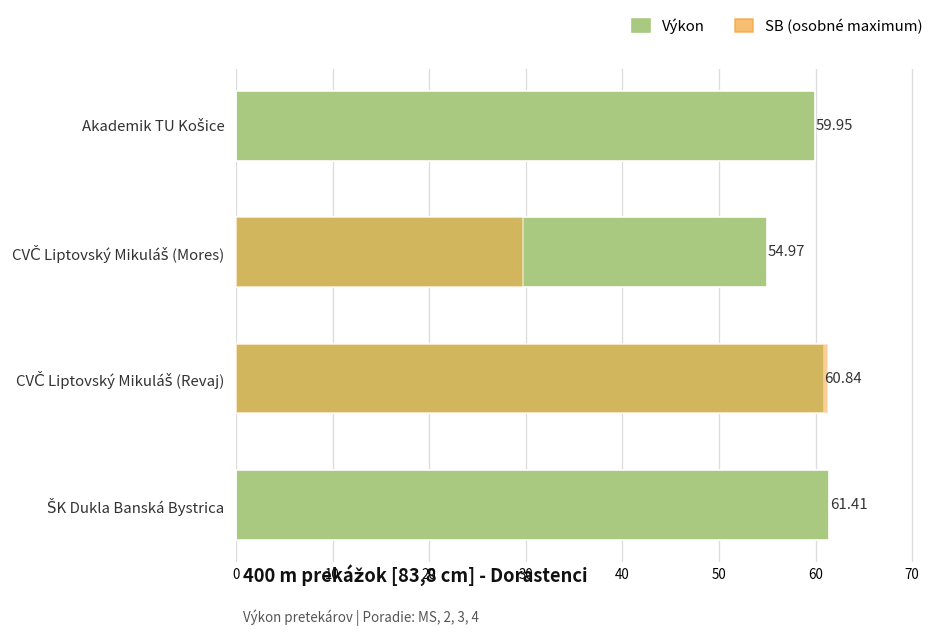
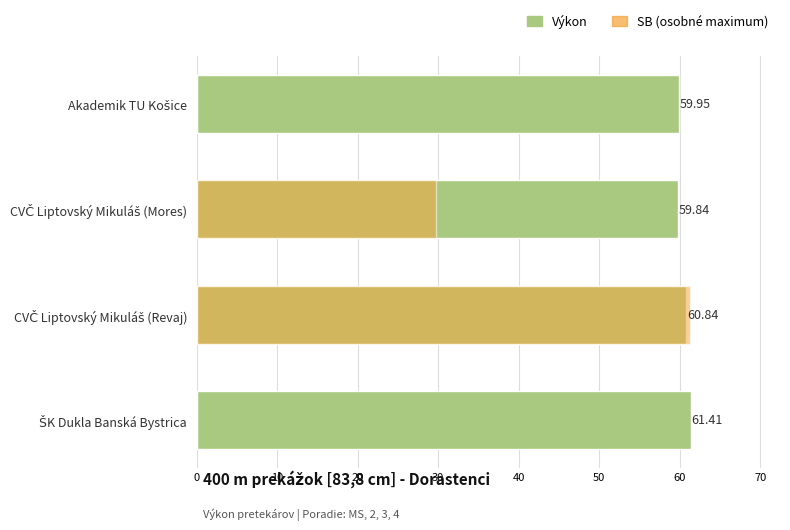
  {
    "Výkon": {
      "Akademik TU Košice": 59.95,
-     "CVČ Liptovský Mikuláš (Mores)": 54.97,
+     "CVČ Liptovský Mikuláš (Mores)": 59.84,
      "ŠK Dukla Banská Bystrica": 61.41
    },
    "SB (osobné maximum)": {
      "Akademik TU Košice": 0,
      "ŠK Dukla Banská Bystrica": 0
    }
  }
